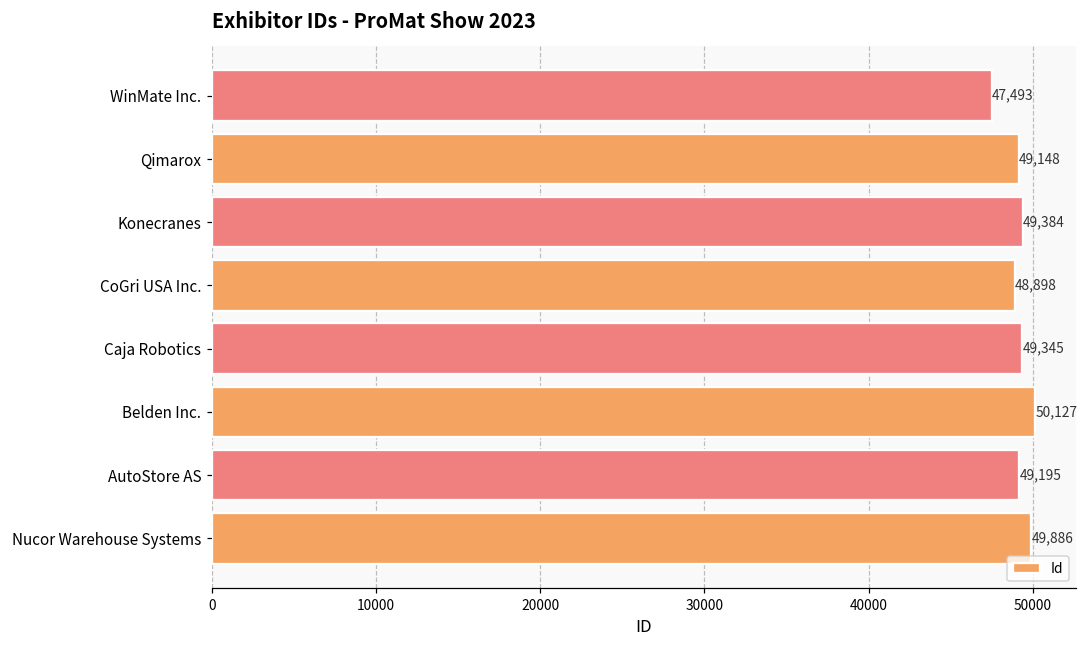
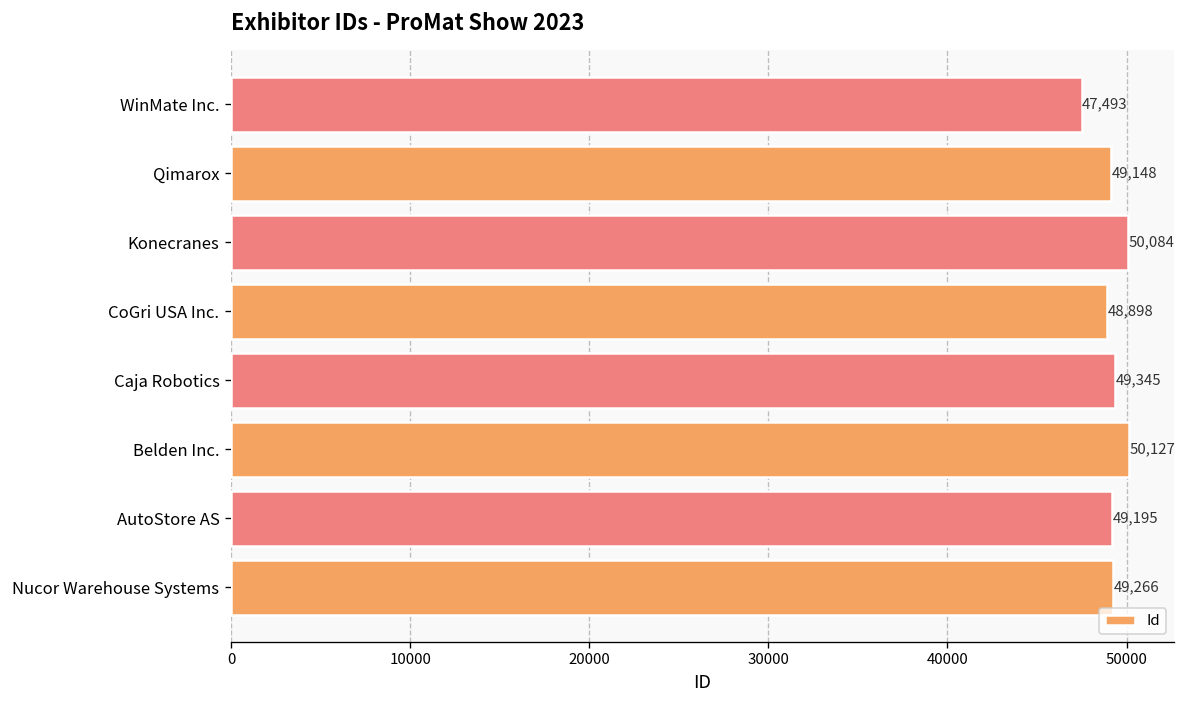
  {
    "WinMate Inc.": "47,493",
    "Qimarox": "49,148",
-   "Konecranes": "49,384",
+   "Konecranes": "50,084",
    "CoGri USA Inc.": "48,898",
    "Caja Robotics": "49,345",
    "Belden Inc.": "50,127",
    "AutoStore AS": "49,195",
-   "Nucor Warehouse Systems": "49,886"
+   "Nucor Warehouse Systems": "49,266"
  }
